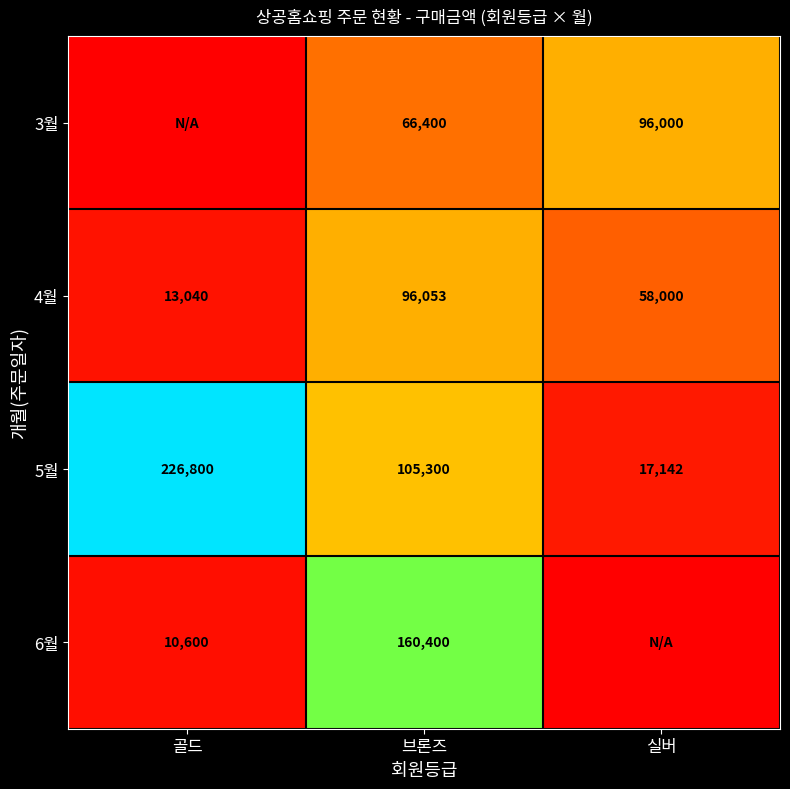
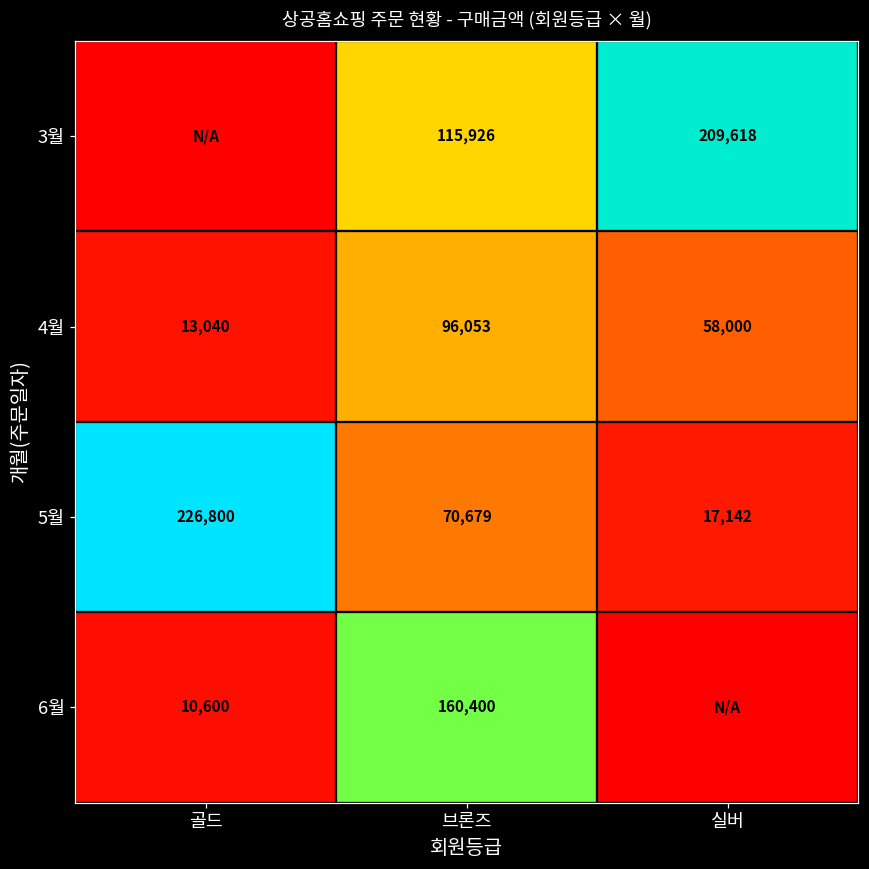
  {
    "3월": {
-     "브론즈": "66,400",
-     "실버": "96,000"
+     "브론즈": "115,926",
+     "실버": "209,618"
    },
    "4월": {
      "골드": "13,040",
      "브론즈": "96,053",
      "실버": "58,000"
    },
    "5월": {
      "골드": "226,800",
-     "브론즈": "105,300",
+     "브론즈": "70,679",
      "실버": "17,142"
    },
    "6월": {
      "골드": "10,600",
      "브론즈": "160,400"
    }
  }
